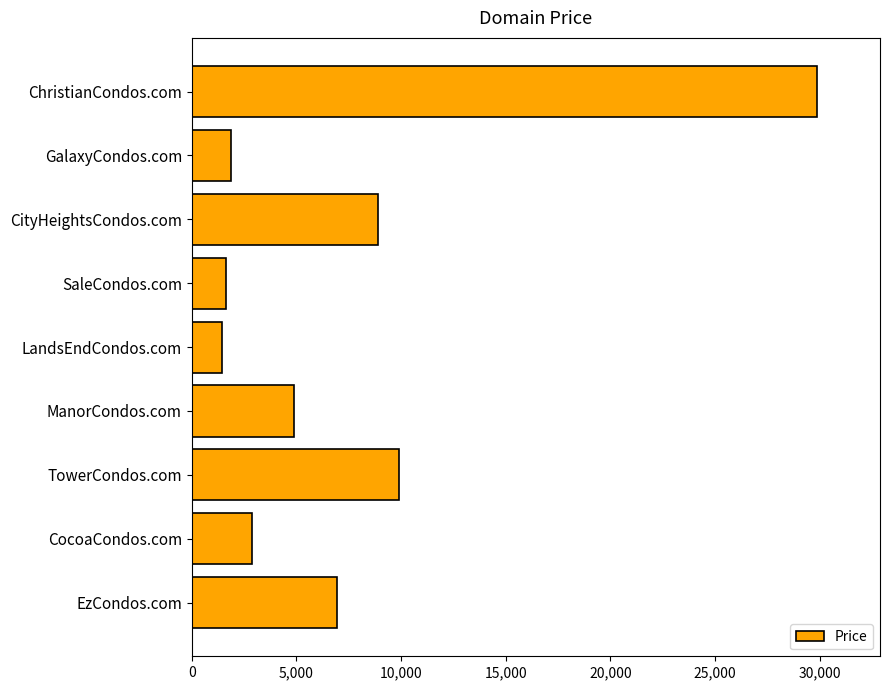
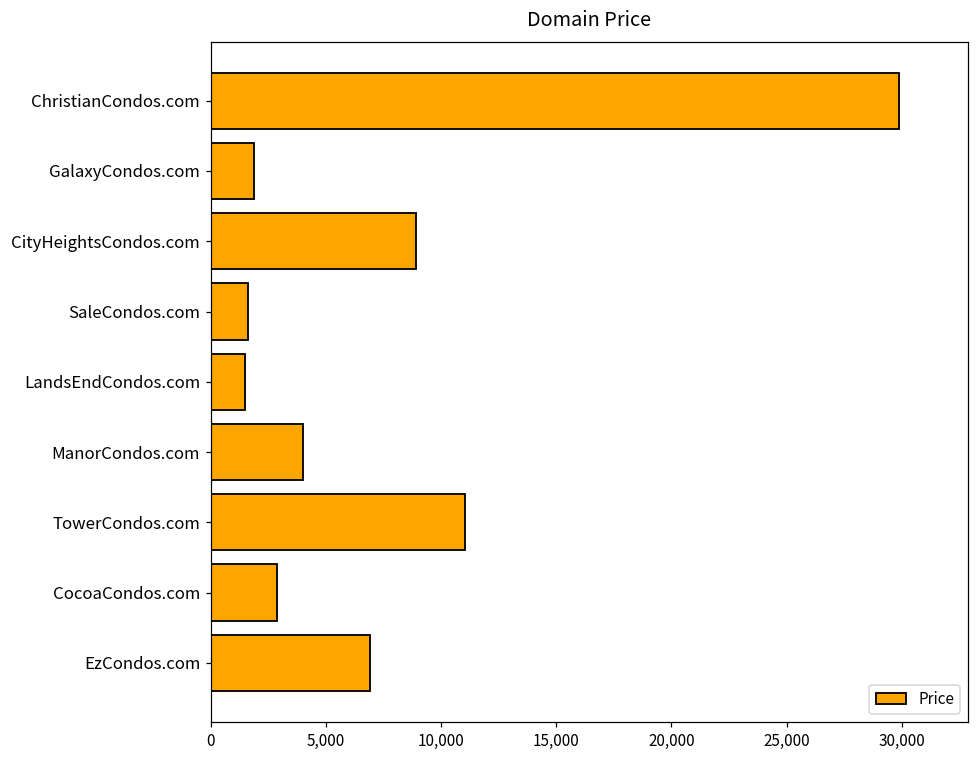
  {
    "ChristianCondos.com": "29,900",
    "GalaxyCondos.com": "1,900",
    "CityHeightsCondos.com": "8,900",
    "SaleCondos.com": "1,600",
    "LandsEndCondos.com": "1,500",
-   "ManorCondos.com": "4,900",
-   "TowerCondos.com": "9,900",
+   "ManorCondos.com": "4,000",
+   "TowerCondos.com": "11,000",
    "CocoaCondos.com": "2,900",
    "EzCondos.com": "6,900"
  }
